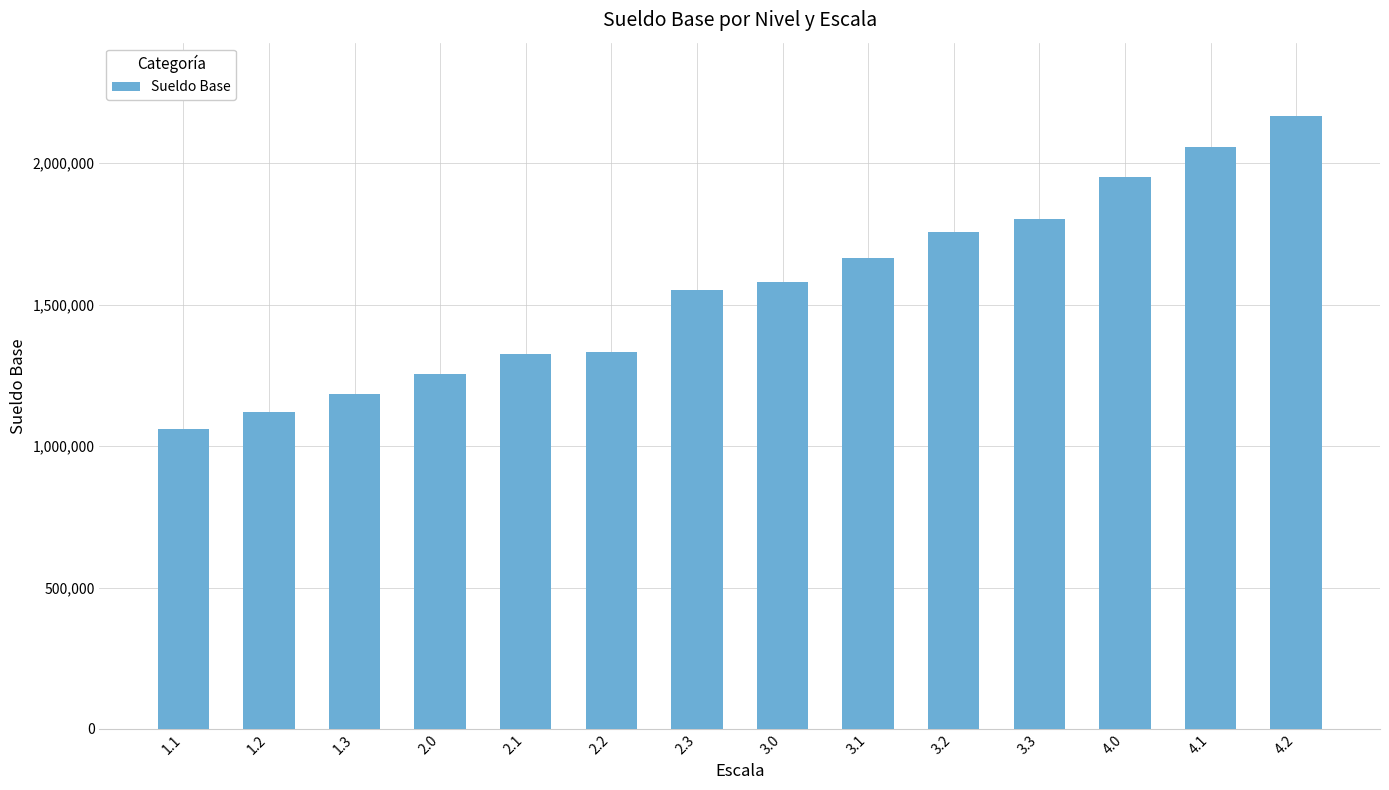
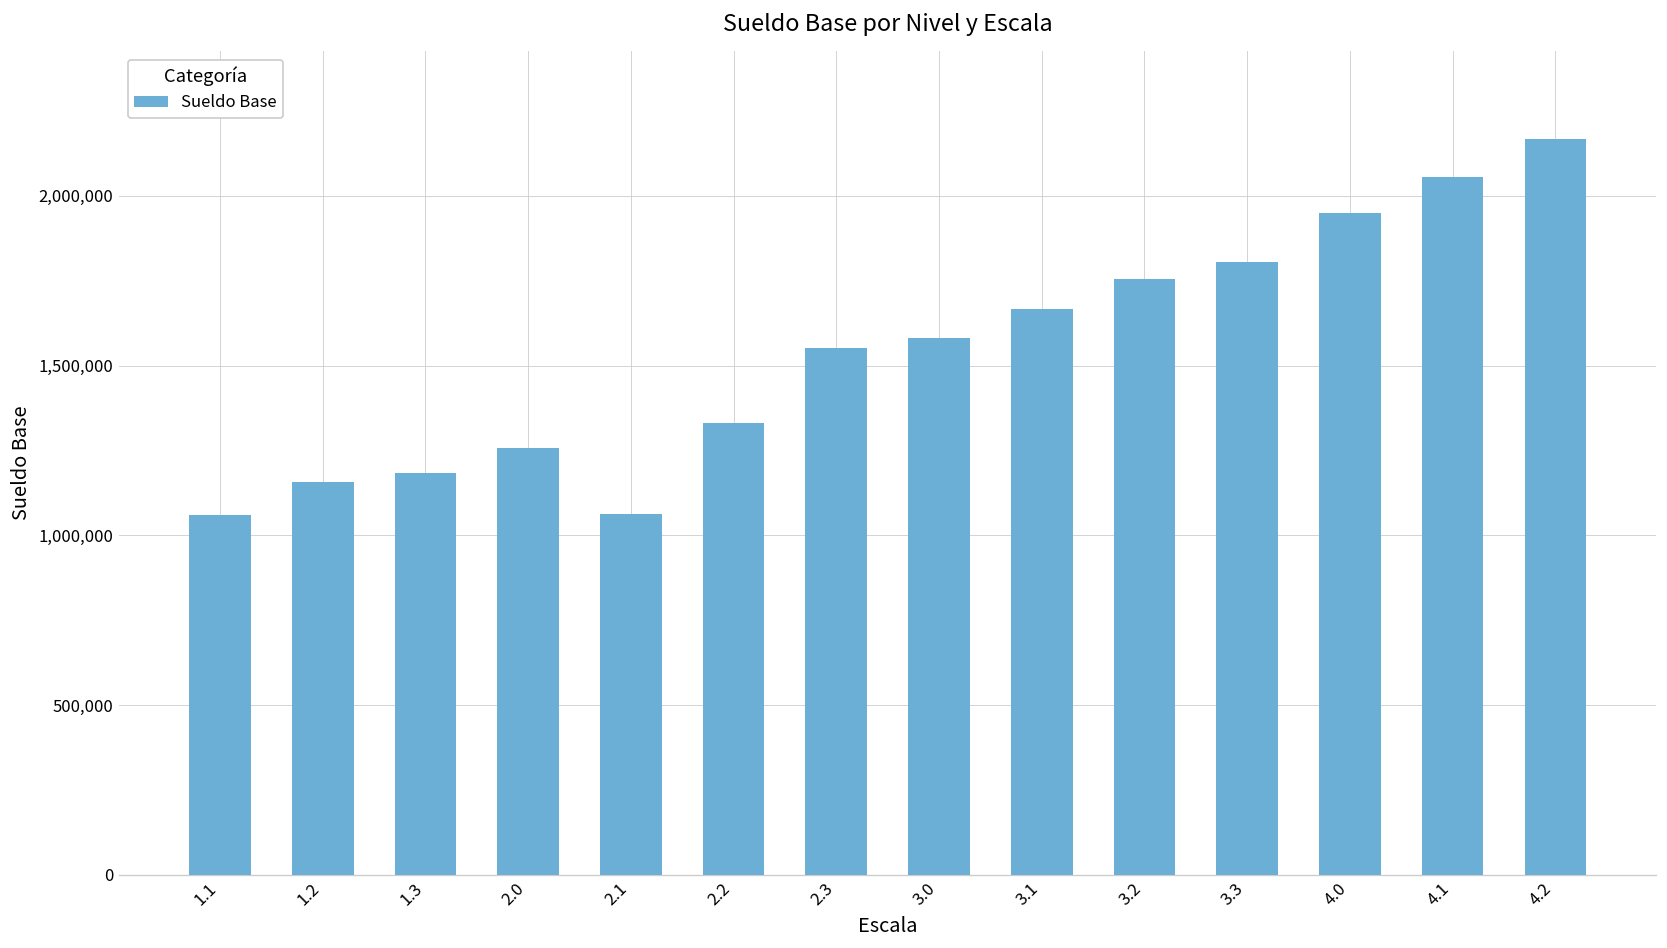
  {
    "1.1": "1,060,000",
-   "1.2": "1,120,000",
+   "1.2": "1,160,000",
    "1.3": "1,180,000",
    "2.0": "1,260,000",
-   "2.1": "1,330,000",
+   "2.1": "1,060,000",
    "2.2": "1,330,000",
    "2.3": "1,550,000",
    "3.0": "1,580,000",
    "3.1": "1,670,000",
    "3.2": "1,760,000",
    "3.3": "1,800,000",
    "4.0": "1,950,000",
    "4.1": "2,060,000",
    "4.2": "2,170,000"
  }
